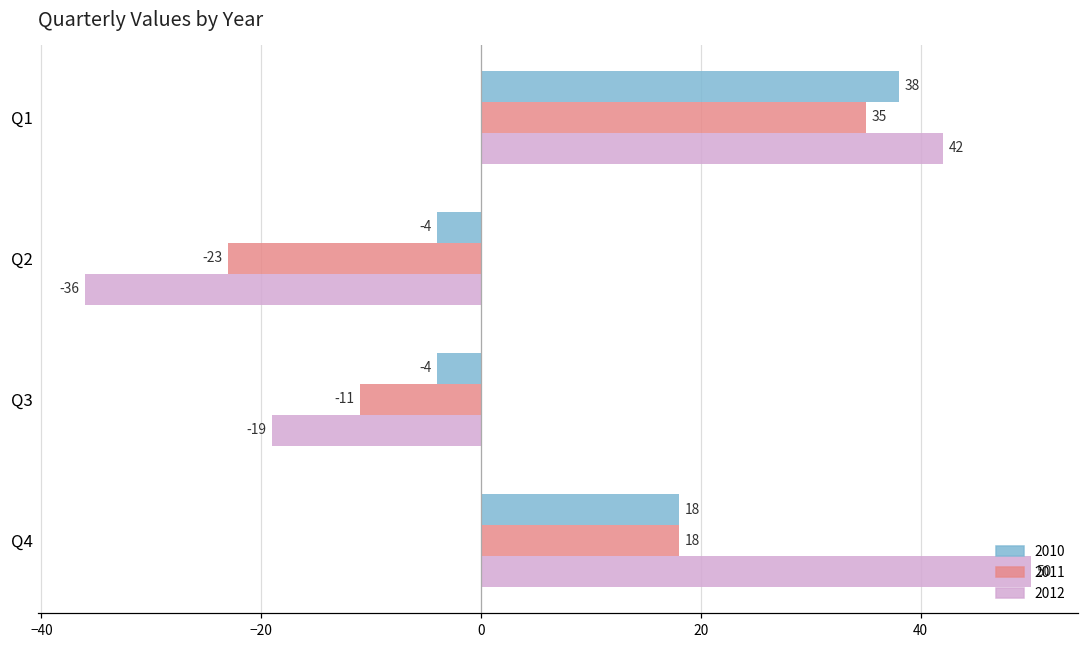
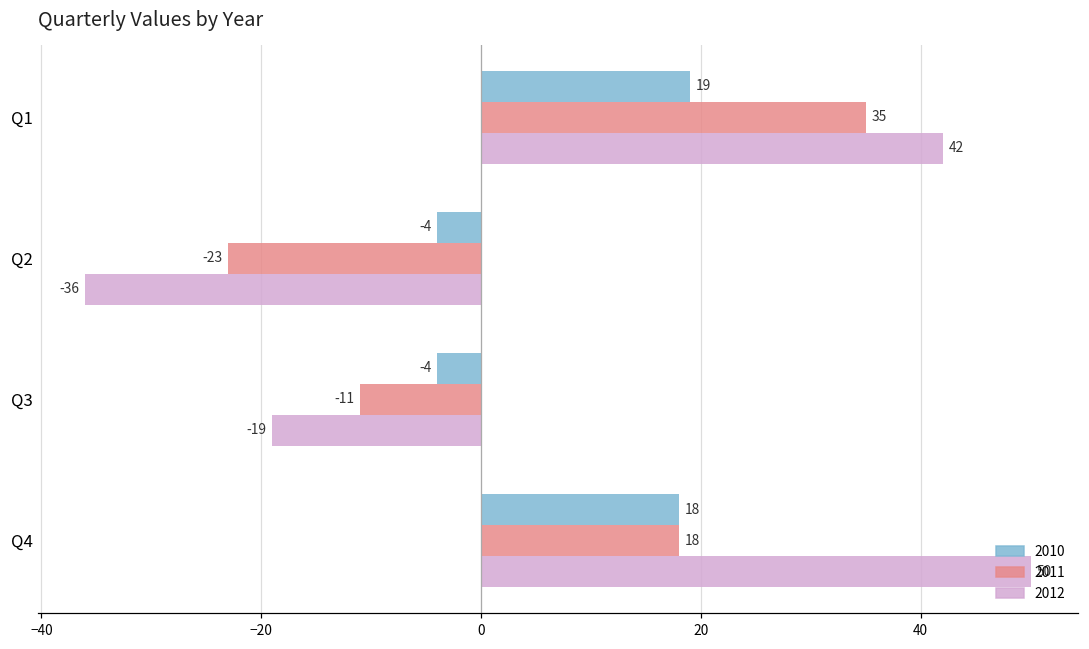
  {
    "2010": {
-     "Q1": 38,
+     "Q1": 19,
      "Q2": -4,
      "Q3": -4,
      "Q4": 18
    },
    "2011": {
      "Q1": 35,
      "Q2": -23,
      "Q3": -11,
      "Q4": 18
    },
    "2012": {
      "Q1": 42,
      "Q2": -36,
      "Q3": -19,
      "Q4": 50
    }
  }
